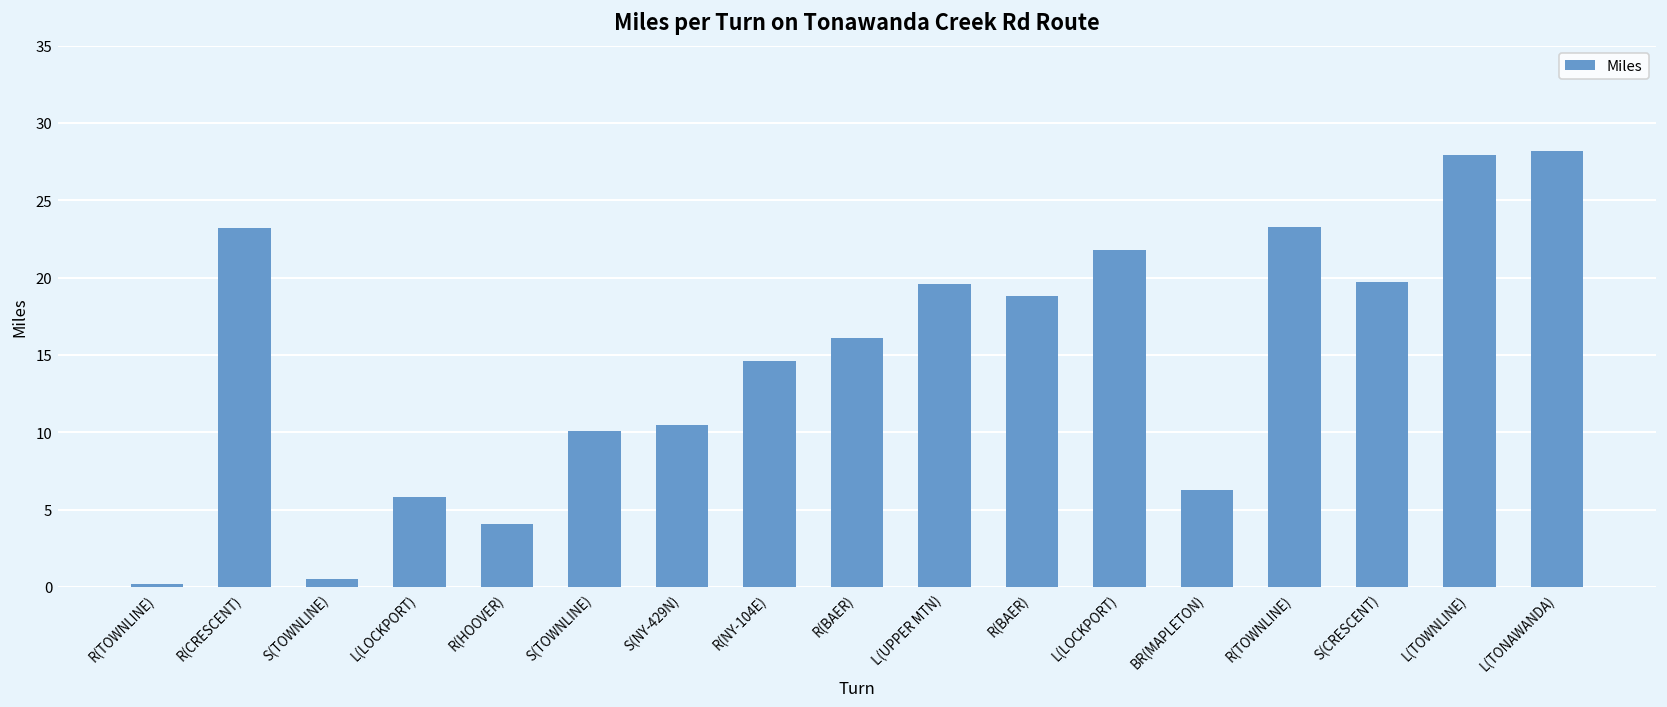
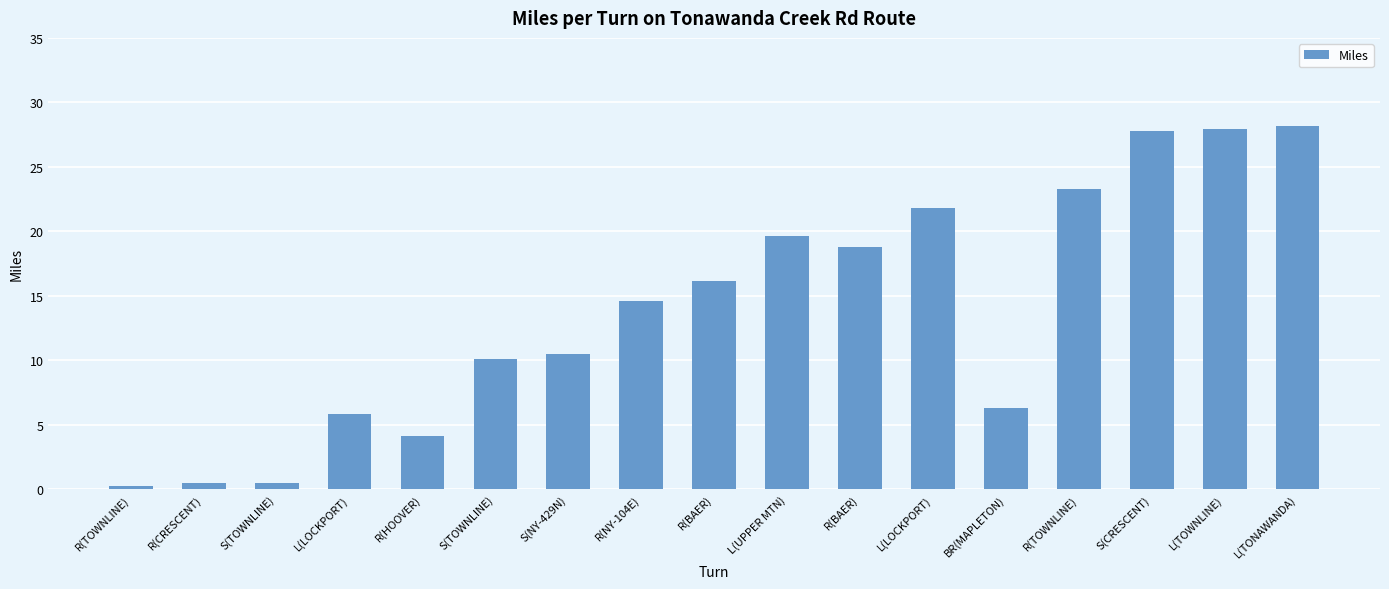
  {
-   "R(CRESCENT)": 23.2,
+   "R(CRESCENT)": 0.5,
    "R(HOOVER)": 4.1,
    "S(NY-429N)": 10.5,
    "R(NY-104E)": 14.6,
    "L(UPPER MTN)": 19.6,
    "BR(MAPLETON)": 6.3,
-   "S(CRESCENT)": 19.7,
+   "S(CRESCENT)": 27.8,
    "L(TOWNLINE)": 27.9,
    "L(TONAWANDA)": 28.2
  }
